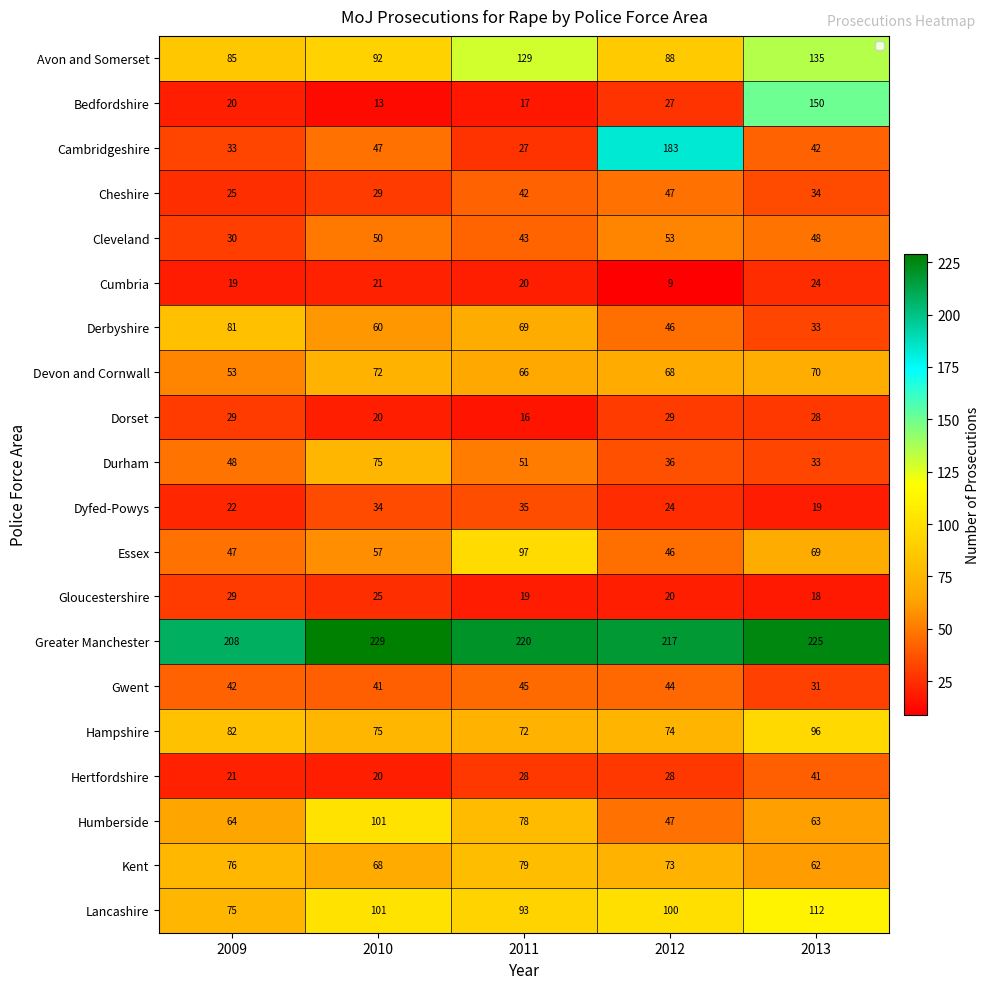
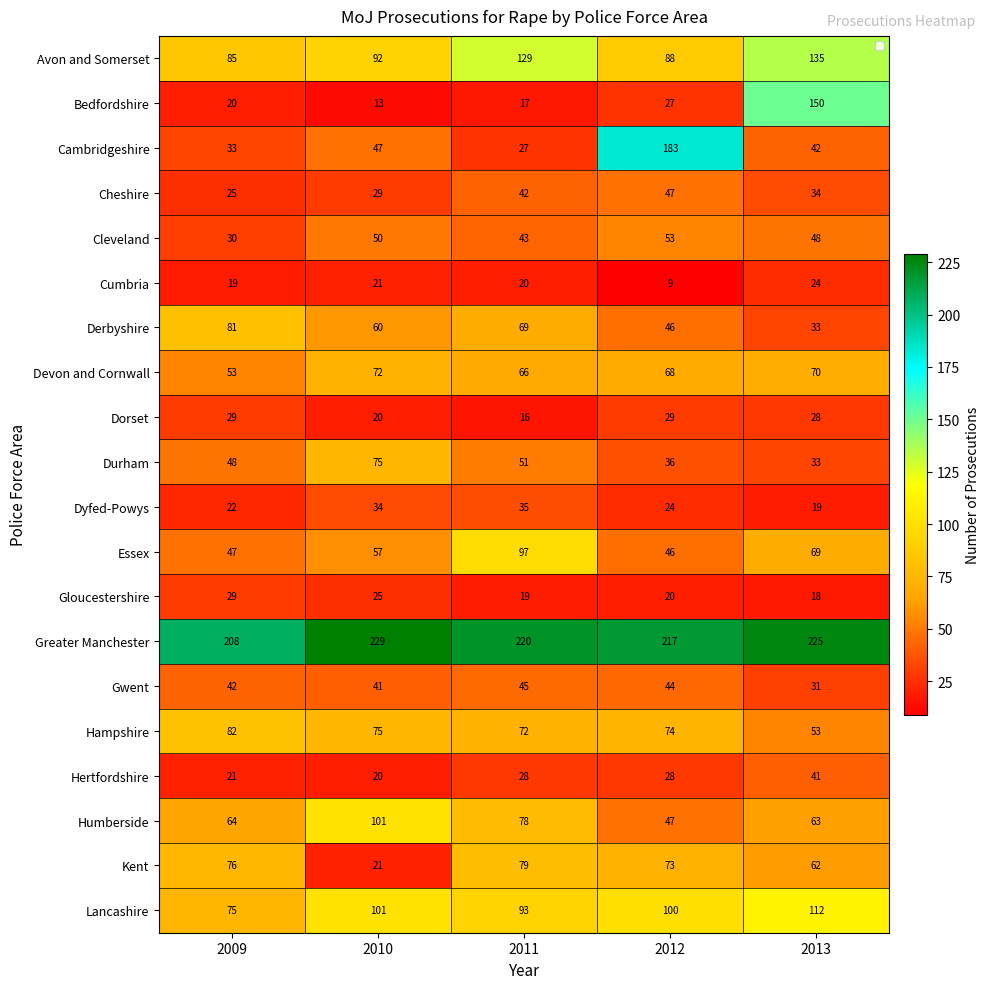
  {
    "Avon and Somerset": {
      "2009": 85,
      "2010": 92,
      "2011": 129,
      "2012": 88,
      "2013": 135
    },
    "Bedfordshire": {
      "2009": 20,
      "2010": 13,
      "2011": 17,
      "2012": 27,
      "2013": 150
    },
    "Cambridgeshire": {
      "2009": 33,
      "2010": 47,
      "2011": 27,
      "2012": 183,
      "2013": 42
    },
    "Cheshire": {
      "2009": 25,
      "2010": 29,
      "2011": 42,
      "2012": 47,
      "2013": 34
    },
    "Cleveland": {
      "2009": 30,
      "2010": 50,
      "2011": 43,
      "2012": 53,
      "2013": 48
    },
    "Cumbria": {
      "2009": 19,
      "2010": 21,
      "2011": 20,
      "2012": 9,
      "2013": 24
    },
    "Derbyshire": {
      "2009": 81,
      "2010": 60,
      "2011": 69,
      "2012": 46,
      "2013": 33
    },
    "Devon and Cornwall": {
      "2009": 53,
      "2010": 72,
      "2011": 66,
      "2012": 68,
      "2013": 70
    },
    "Dorset": {
      "2009": 29,
      "2010": 20,
      "2011": 16,
      "2012": 29,
      "2013": 28
    },
    "Durham": {
      "2009": 48,
      "2010": 75,
      "2011": 51,
      "2012": 36,
      "2013": 33
    },
    "Dyfed-Powys": {
      "2009": 22,
      "2010": 34,
      "2011": 35,
      "2012": 24,
      "2013": 19
    },
    "Essex": {
      "2009": 47,
      "2010": 57,
      "2011": 97,
      "2012": 46,
      "2013": 69
    },
    "Gloucestershire": {
      "2009": 29,
      "2010": 25,
      "2011": 19,
      "2012": 20,
      "2013": 18
    },
    "Greater Manchester": {
      "2009": 208,
      "2010": 229,
      "2011": 220,
      "2012": 217,
      "2013": 225
    },
    "Gwent": {
      "2009": 42,
      "2010": 41,
      "2011": 45,
      "2012": 44,
      "2013": 31
    },
    "Hampshire": {
      "2009": 82,
      "2010": 75,
      "2011": 72,
      "2012": 74,
-     "2013": 96
+     "2013": 53
    },
    "Hertfordshire": {
      "2009": 21,
      "2010": 20,
      "2011": 28,
      "2012": 28,
      "2013": 41
    },
    "Humberside": {
      "2009": 64,
      "2010": 101,
      "2011": 78,
      "2012": 47,
      "2013": 63
    },
    "Kent": {
      "2009": 76,
-     "2010": 68,
+     "2010": 21,
      "2011": 79,
      "2012": 73,
      "2013": 62
    },
    "Lancashire": {
      "2009": 75,
      "2010": 101,
      "2011": 93,
      "2012": 100,
      "2013": 112
    }
  }
